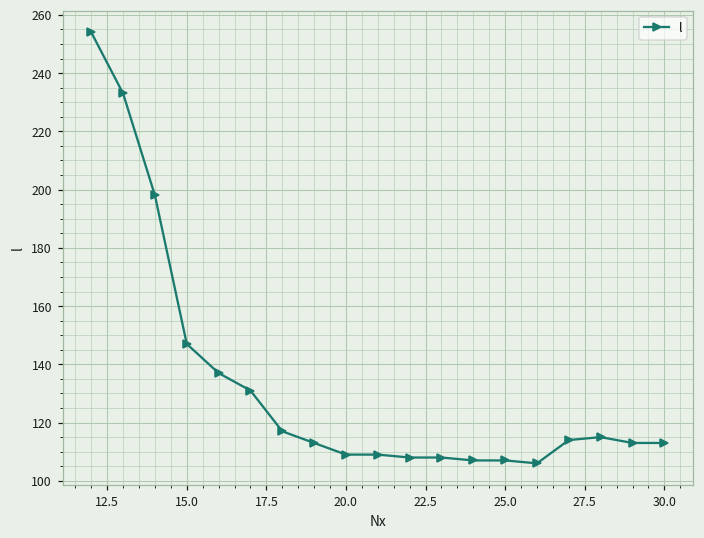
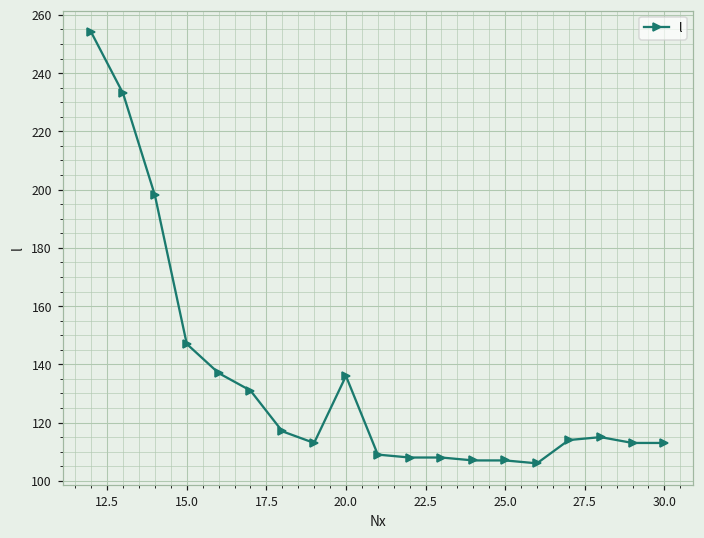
  {
    "15.0": 147,
-   "20.0": 109,
+   "20.0": 136,
    "25.0": 107,
    "30.0": 113
  }
